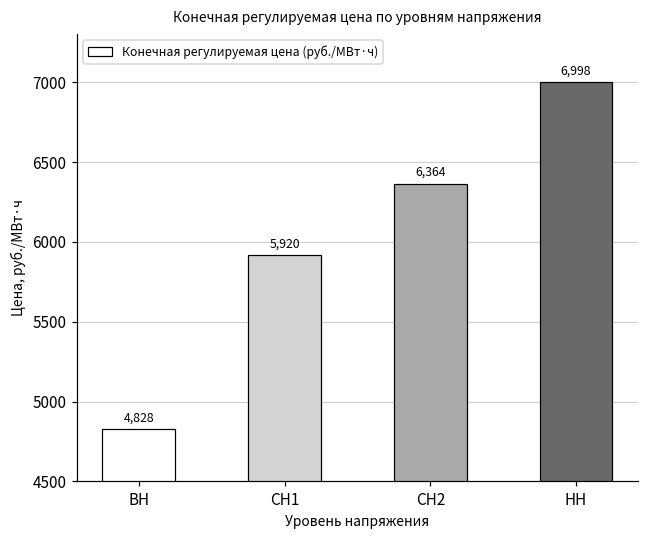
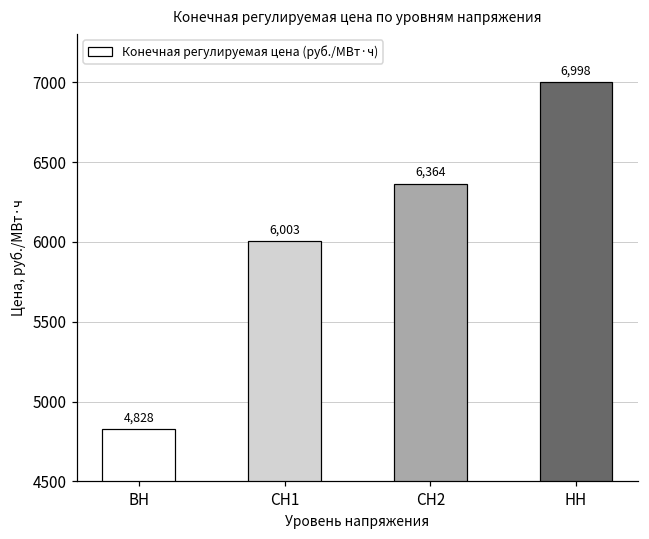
  {
    "ВН": "4,828",
-   "СН1": "5,920",
+   "СН1": "6,003",
    "СН2": "6,364",
    "НН": "6,998"
  }
